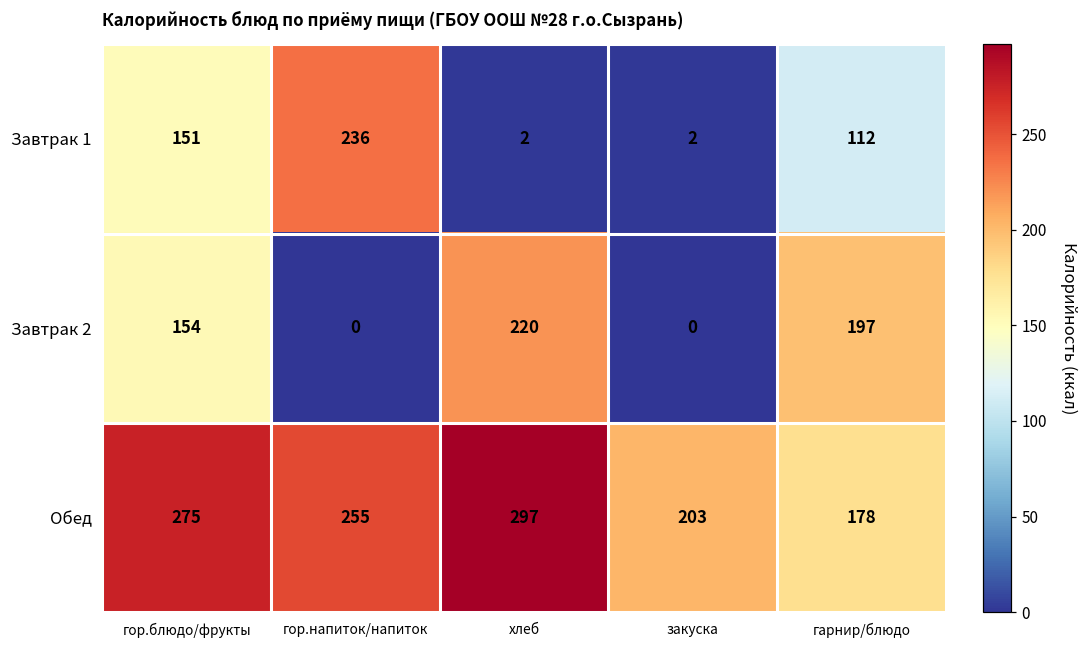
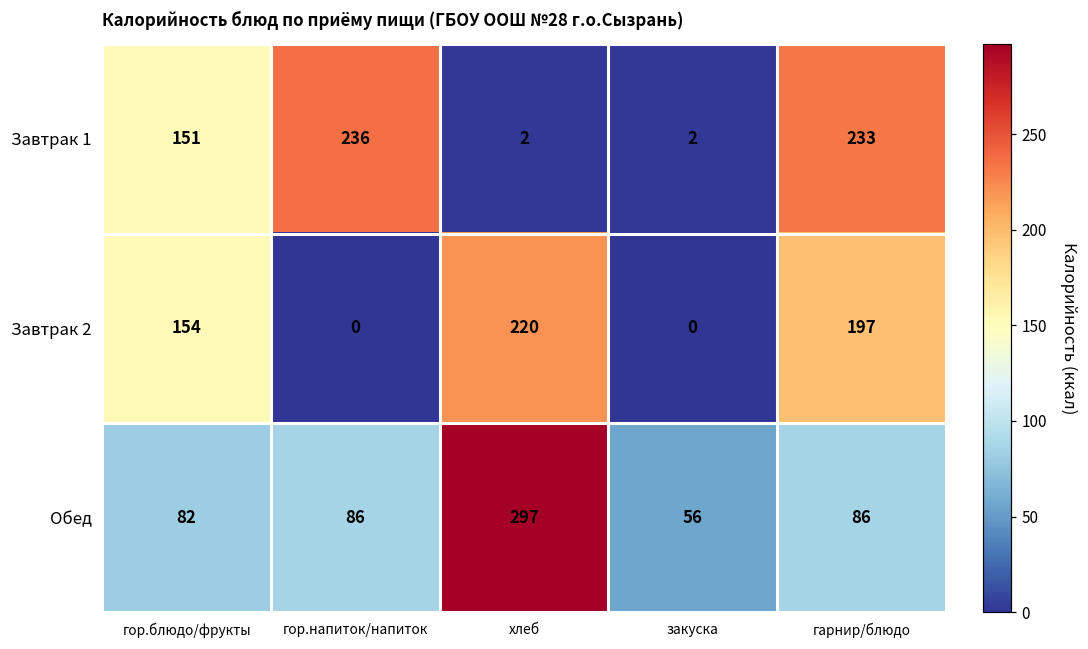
  {
    "Завтрак 1": {
      "гор.блюдо/фрукты": 151,
      "гор.напиток/напиток": 236,
      "хлеб": 2,
      "закуска": 2,
-     "гарнир/блюдо": 112
+     "гарнир/блюдо": 233
    },
    "Завтрак 2": {
      "гор.блюдо/фрукты": 154,
      "гор.напиток/напиток": 0,
      "хлеб": 220,
      "закуска": 0,
      "гарнир/блюдо": 197
    },
    "Обед": {
-     "гор.блюдо/фрукты": 275,
-     "гор.напиток/напиток": 255,
+     "гор.блюдо/фрукты": 82,
+     "гор.напиток/напиток": 86,
      "хлеб": 297,
-     "закуска": 203,
-     "гарнир/блюдо": 178
+     "закуска": 56,
+     "гарнир/блюдо": 86
    }
  }
